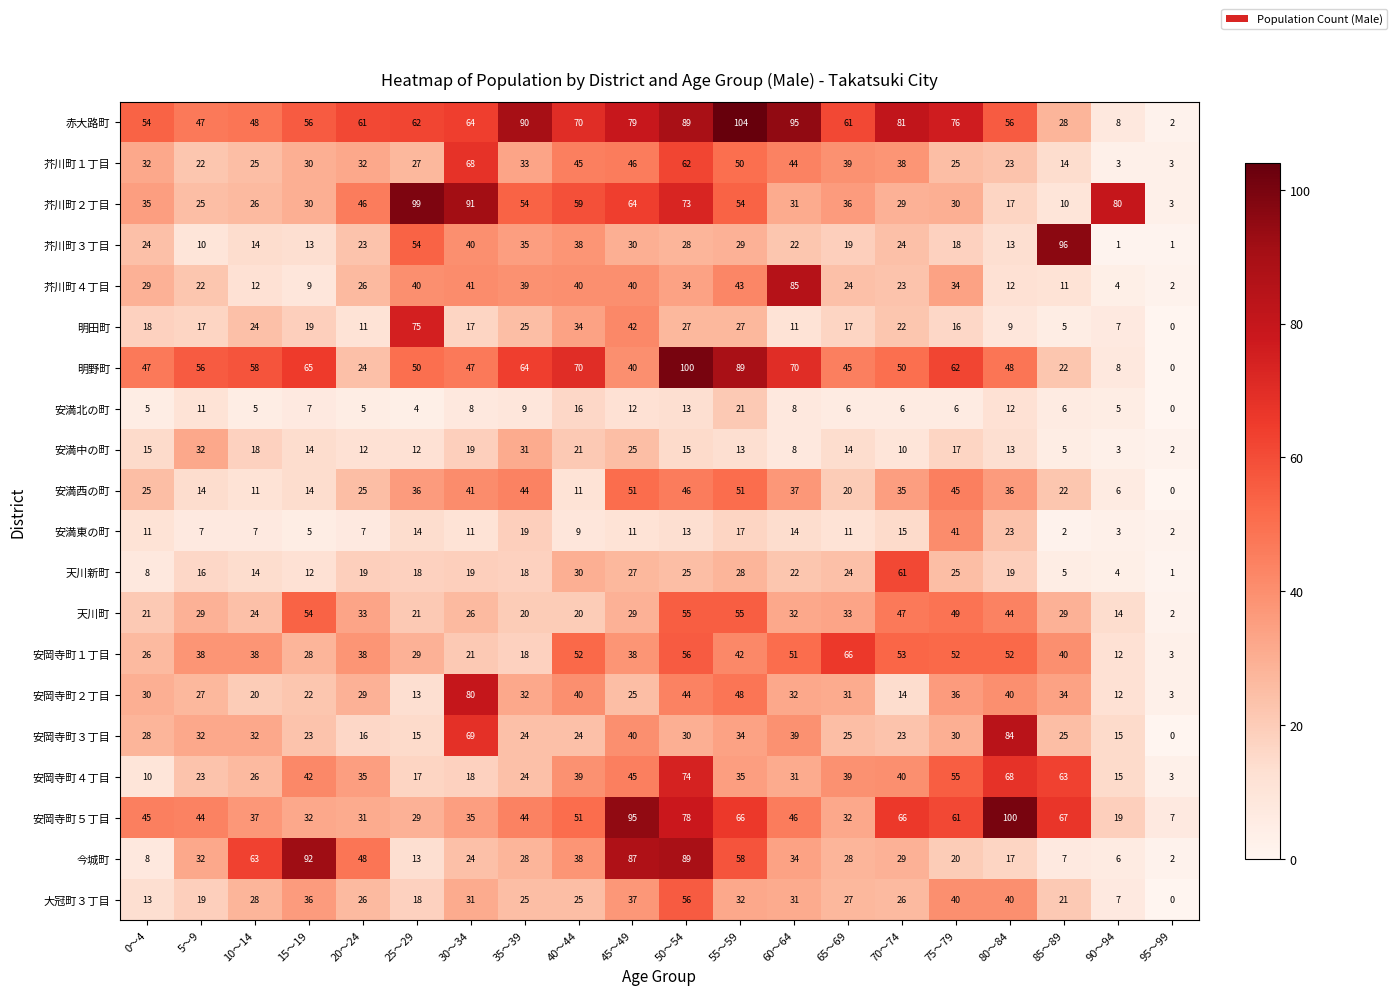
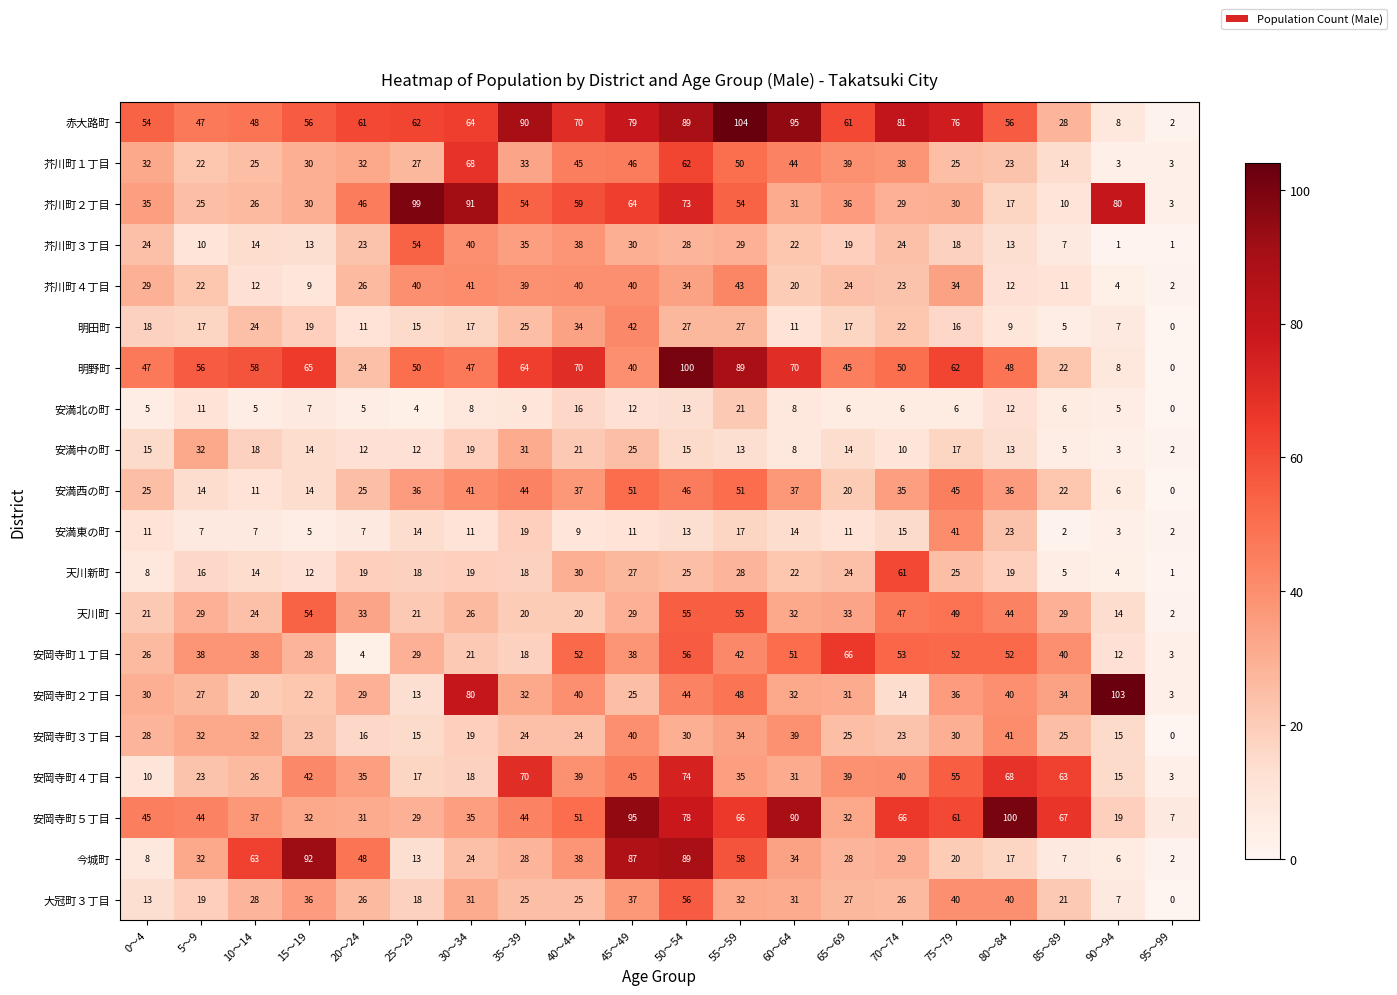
  {
    "芥川町３丁目": {
      "0～4": 24,
      "5～9": 10,
      "10～14": 14,
      "15～19": 13,
      "20～24": 23,
      "25～29": 54,
      "30～34": 40,
      "35～39": 35,
      "40～44": 38,
      "45～49": 30,
      "50～54": 28,
      "55～59": 29,
      "60～64": 22,
      "65～69": 19,
      "70～74": 24,
      "75～79": 18,
      "80～84": 13,
-     "85～89": 96,
+     "85～89": 7,
      "90～94": 1,
      "95～99": 1
    },
    "芥川町４丁目": {
      "0～4": 29,
      "5～9": 22,
      "10～14": 12,
      "15～19": 9,
      "20～24": 26,
      "25～29": 40,
      "30～34": 41,
      "35～39": 39,
      "40～44": 40,
      "45～49": 40,
      "50～54": 34,
      "55～59": 43,
-     "60～64": 85,
+     "60～64": 20,
      "65～69": 24,
      "70～74": 23,
      "75～79": 34,
      "80～84": 12,
      "85～89": 11,
      "90～94": 4,
      "95～99": 2
    },
    "明田町": {
      "0～4": 18,
      "5～9": 17,
      "10～14": 24,
      "15～19": 19,
      "20～24": 11,
-     "25～29": 75,
+     "25～29": 15,
      "30～34": 17,
      "35～39": 25,
      "40～44": 34,
      "45～49": 42,
      "50～54": 27,
      "55～59": 27,
      "60～64": 11,
      "65～69": 17,
      "70～74": 22,
      "75～79": 16,
      "80～84": 9,
      "85～89": 5,
      "90～94": 7,
      "95～99": 0
    },
    "安満西の町": {
      "0～4": 25,
      "5～9": 14,
      "10～14": 11,
      "15～19": 14,
      "20～24": 25,
      "25～29": 36,
      "30～34": 41,
      "35～39": 44,
-     "40～44": 11,
+     "40～44": 37,
      "45～49": 51,
      "50～54": 46,
      "55～59": 51,
      "60～64": 37,
      "65～69": 20,
      "70～74": 35,
      "75～79": 45,
      "80～84": 36,
      "85～89": 22,
      "90～94": 6,
      "95～99": 0
    },
    "安岡寺町１丁目": {
      "0～4": 26,
      "5～9": 38,
      "10～14": 38,
      "15～19": 28,
-     "20～24": 38,
+     "20～24": 4,
      "25～29": 29,
      "30～34": 21,
      "35～39": 18,
      "40～44": 52,
      "45～49": 38,
      "50～54": 56,
      "55～59": 42,
      "60～64": 51,
      "65～69": 66,
      "70～74": 53,
      "75～79": 52,
      "80～84": 52,
      "85～89": 40,
      "90～94": 12,
      "95～99": 3
    },
    "安岡寺町２丁目": {
      "0～4": 30,
      "5～9": 27,
      "10～14": 20,
      "15～19": 22,
      "20～24": 29,
      "25～29": 13,
      "30～34": 80,
      "35～39": 32,
      "40～44": 40,
      "45～49": 25,
      "50～54": 44,
      "55～59": 48,
      "60～64": 32,
      "65～69": 31,
      "70～74": 14,
      "75～79": 36,
      "80～84": 40,
      "85～89": 34,
-     "90～94": 12,
+     "90～94": 103,
      "95～99": 3
    },
    "安岡寺町３丁目": {
      "0～4": 28,
      "5～9": 32,
      "10～14": 32,
      "15～19": 23,
      "20～24": 16,
      "25～29": 15,
-     "30～34": 69,
+     "30～34": 19,
      "35～39": 24,
      "40～44": 24,
      "45～49": 40,
      "50～54": 30,
      "55～59": 34,
      "60～64": 39,
      "65～69": 25,
      "70～74": 23,
      "75～79": 30,
-     "80～84": 84,
+     "80～84": 41,
      "85～89": 25,
      "90～94": 15,
      "95～99": 0
    },
    "安岡寺町４丁目": {
      "0～4": 10,
      "5～9": 23,
      "10～14": 26,
      "15～19": 42,
      "20～24": 35,
      "25～29": 17,
      "30～34": 18,
-     "35～39": 24,
+     "35～39": 70,
      "40～44": 39,
      "45～49": 45,
      "50～54": 74,
      "55～59": 35,
      "60～64": 31,
      "65～69": 39,
      "70～74": 40,
      "75～79": 55,
      "80～84": 68,
      "85～89": 63,
      "90～94": 15,
      "95～99": 3
    },
    "安岡寺町５丁目": {
      "0～4": 45,
      "5～9": 44,
      "10～14": 37,
      "15～19": 32,
      "20～24": 31,
      "25～29": 29,
      "30～34": 35,
      "35～39": 44,
      "40～44": 51,
      "45～49": 95,
      "50～54": 78,
      "55～59": 66,
-     "60～64": 46,
+     "60～64": 90,
      "65～69": 32,
      "70～74": 66,
      "75～79": 61,
      "80～84": 100,
      "85～89": 67,
      "90～94": 19,
      "95～99": 7
    }
  }
